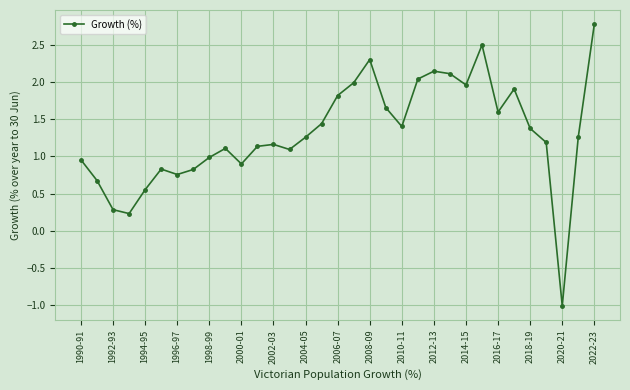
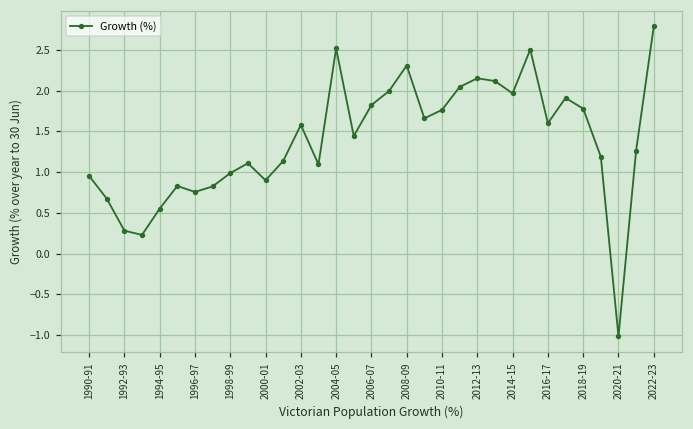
  {
    "1990-91": 1.0,
    "1992-93": 0.3,
    "1994-95": 0.6,
    "1996-97": 0.8,
    "1998-99": 1.0,
    "2000-01": 0.9,
-   "2002-03": 1.2,
-   "2004-05": 1.3,
+   "2002-03": 1.6,
+   "2004-05": 2.5,
    "2006-07": 1.8,
    "2008-09": 2.3,
-   "2010-11": 1.4,
+   "2010-11": 1.8,
    "2012-13": 2.2,
    "2014-15": 2.0,
    "2016-17": 1.6,
-   "2018-19": 1.4,
+   "2018-19": 1.8,
    "2020-21": -1.0,
    "2022-23": 2.8
  }
